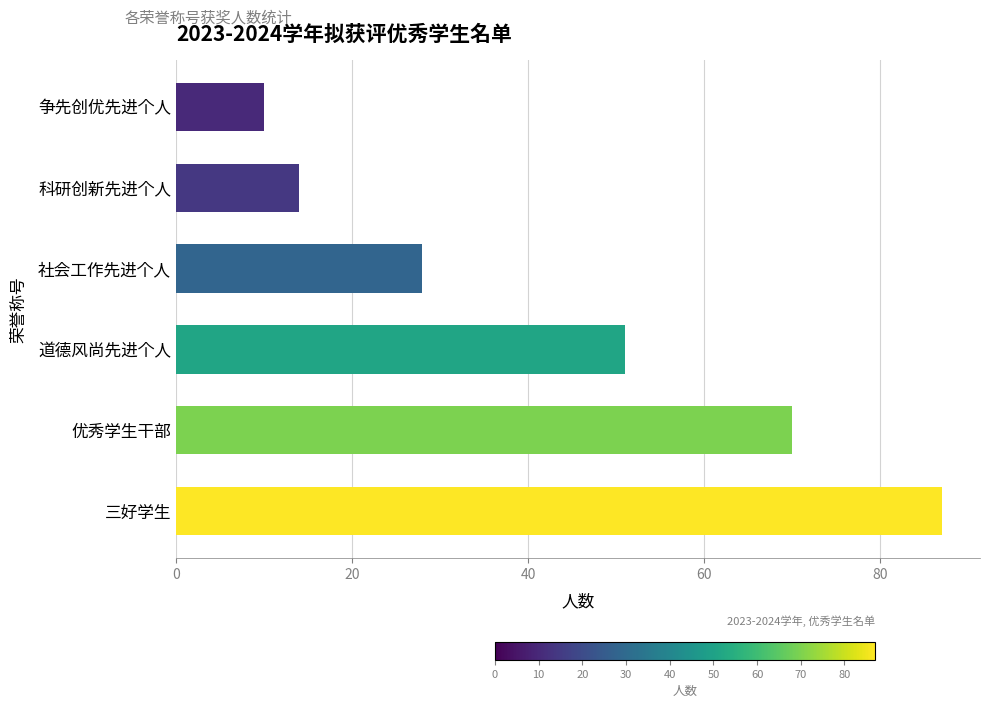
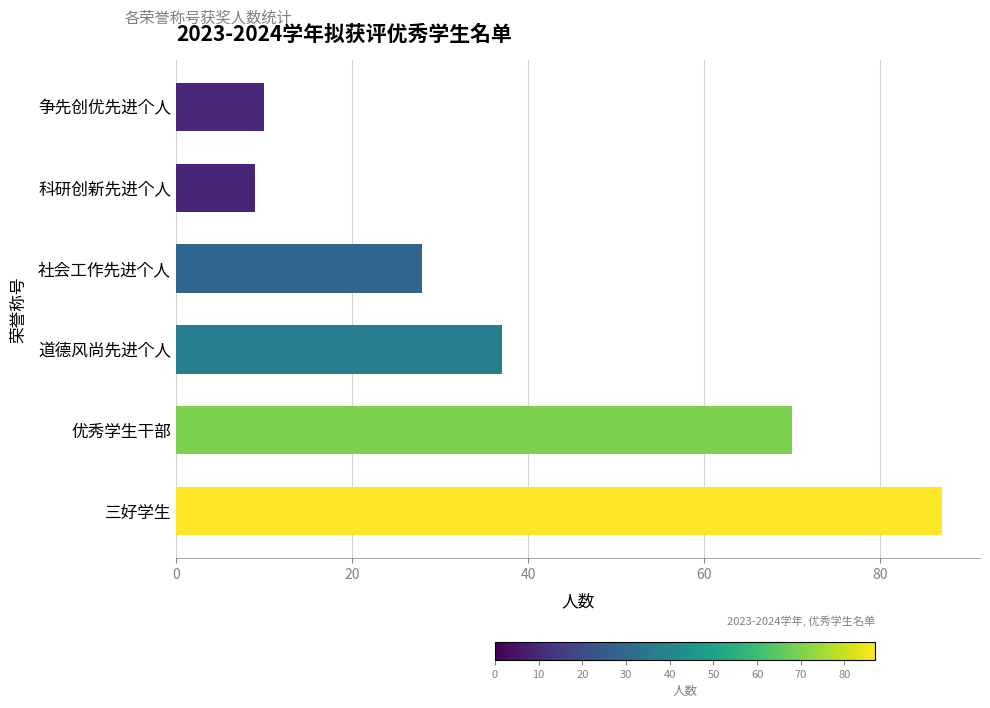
  {
    "争先创优先进个人": 10,
-   "科研创新先进个人": 14,
+   "科研创新先进个人": 9,
    "社会工作先进个人": 28,
-   "道德风尚先进个人": 51,
+   "道德风尚先进个人": 37,
    "优秀学生干部": 70,
    "三好学生": 87
  }
